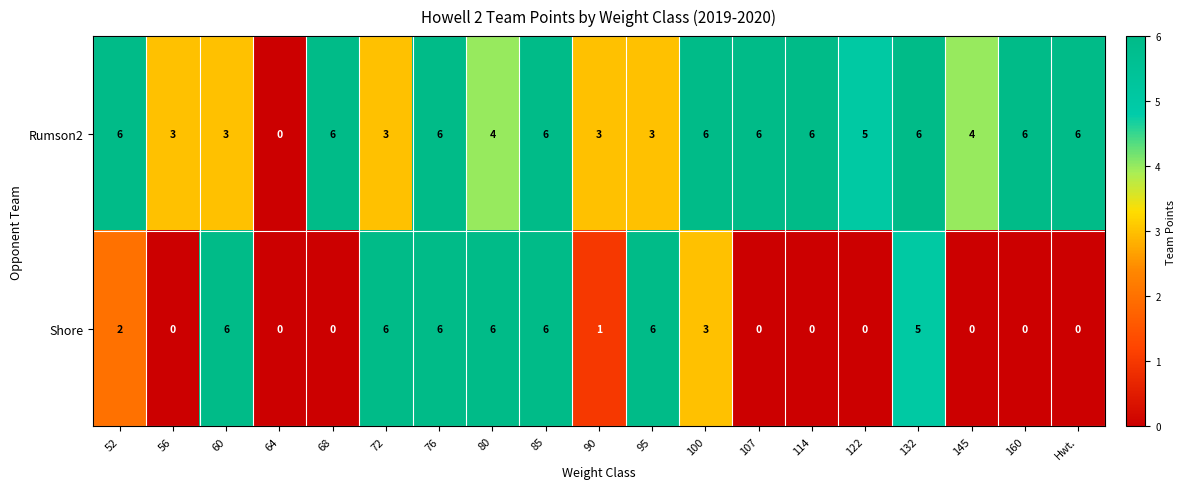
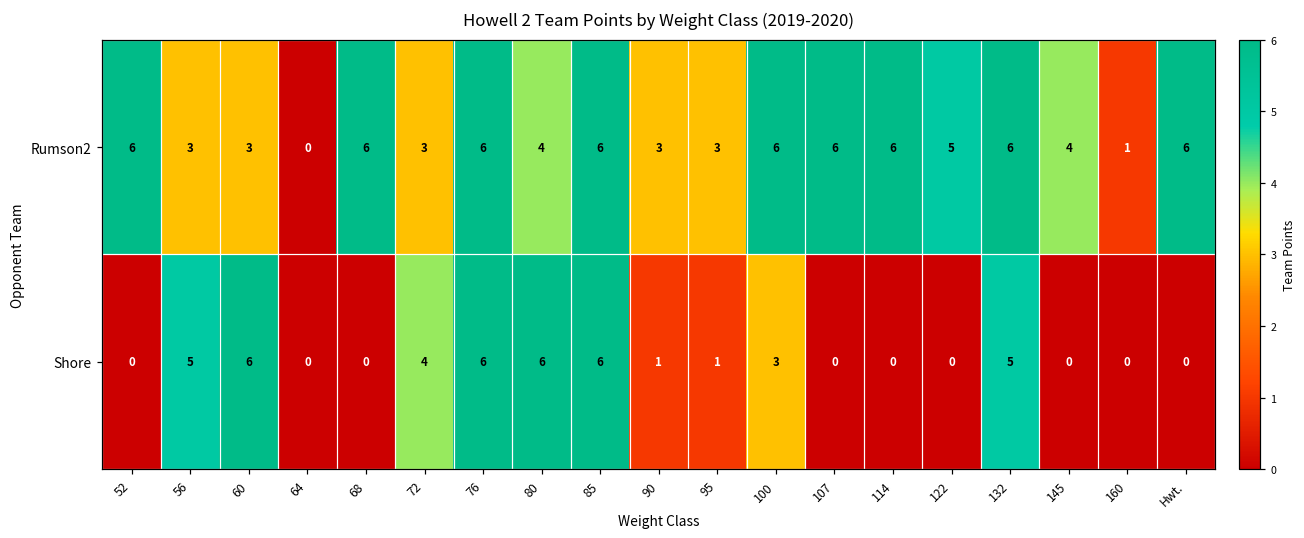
  {
    "Rumson2": {
      "52": 6,
      "56": 3,
      "60": 3,
      "64": 0,
      "68": 6,
      "72": 3,
      "76": 6,
      "80": 4,
      "85": 6,
      "90": 3,
      "95": 3,
      "100": 6,
      "107": 6,
      "114": 6,
      "122": 5,
      "132": 6,
      "145": 4,
-     "160": 6,
+     "160": 1,
      "Hwt.": 6
    },
    "Shore": {
-     "52": 2,
-     "56": 0,
+     "52": 0,
+     "56": 5,
      "60": 6,
      "64": 0,
      "68": 0,
-     "72": 6,
+     "72": 4,
      "76": 6,
      "80": 6,
      "85": 6,
      "90": 1,
-     "95": 6,
+     "95": 1,
      "100": 3,
      "107": 0,
      "114": 0,
      "122": 0,
      "132": 5,
      "145": 0,
      "160": 0,
      "Hwt.": 0
    }
  }
